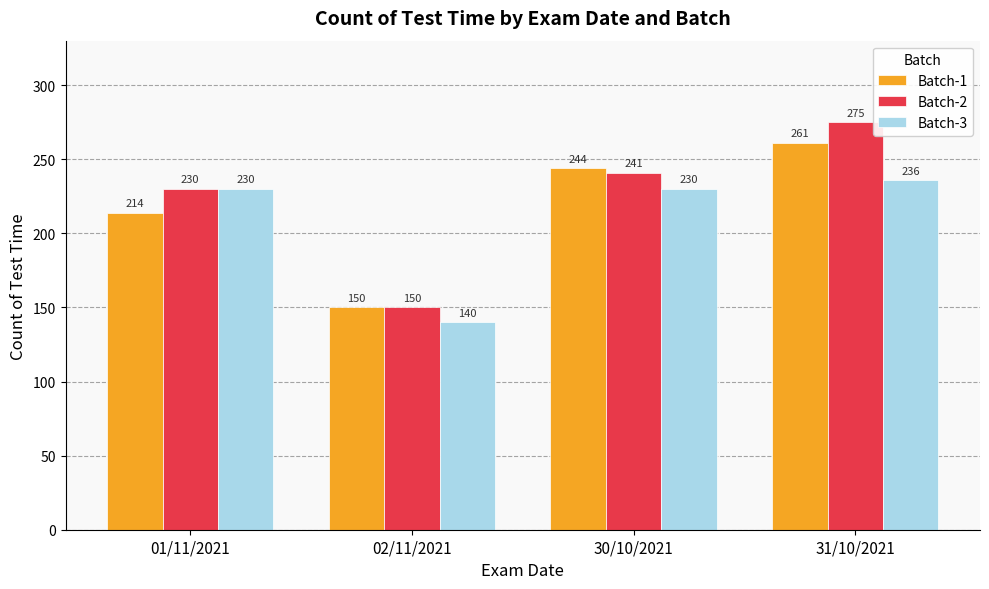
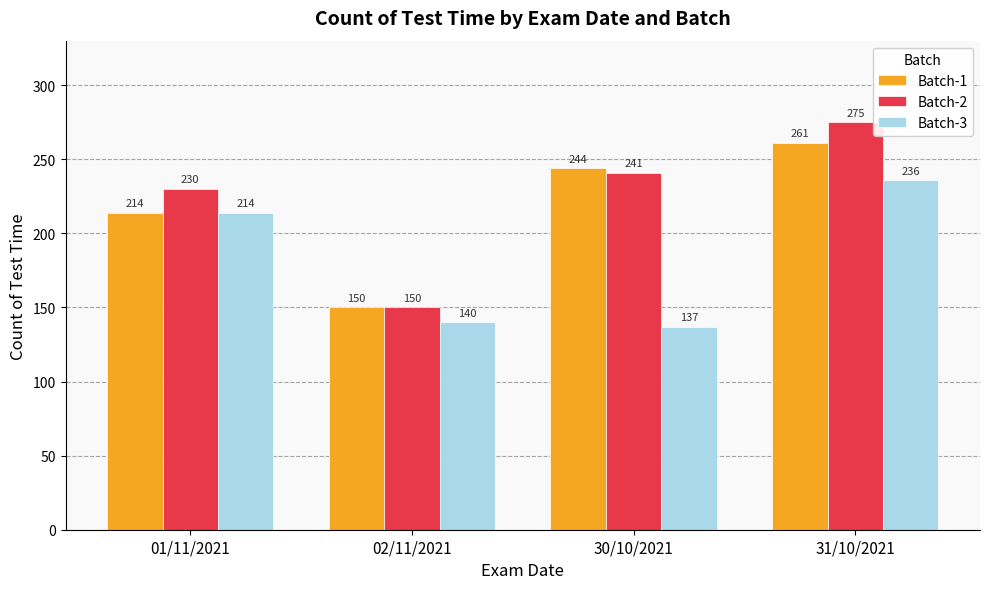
  {
    "Batch-1": {
      "01/11/2021": 214,
      "02/11/2021": 150,
      "30/10/2021": 244,
      "31/10/2021": 261
    },
    "Batch-2": {
      "01/11/2021": 230,
      "02/11/2021": 150,
      "30/10/2021": 241,
      "31/10/2021": 275
    },
    "Batch-3": {
-     "01/11/2021": 230,
+     "01/11/2021": 214,
      "02/11/2021": 140,
-     "30/10/2021": 230,
+     "30/10/2021": 137,
      "31/10/2021": 236
    }
  }
